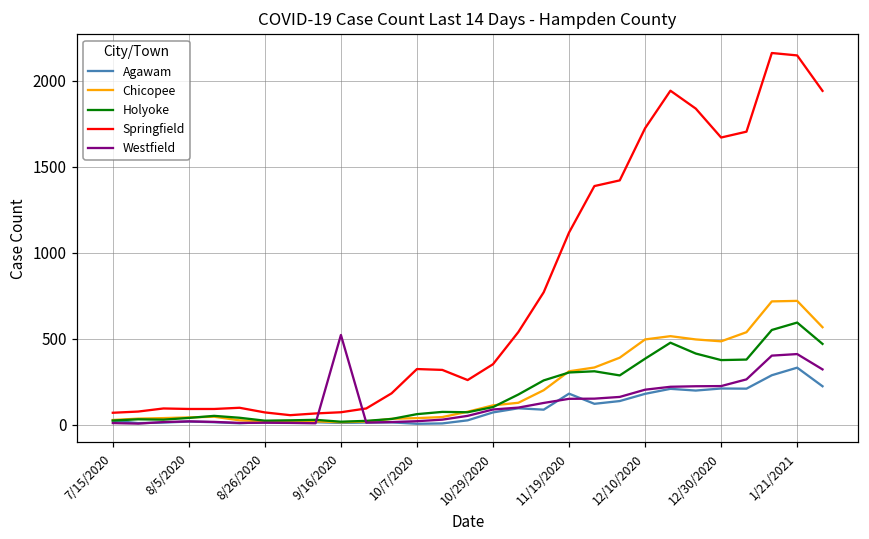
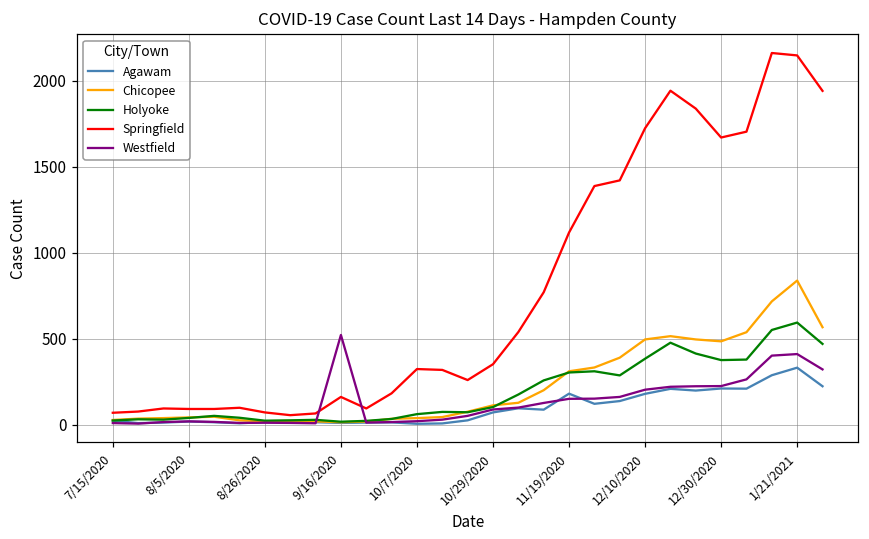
  {
    "Agawam": {
      "10/29/2020": 70,
      "11/19/2020": 180,
      "12/10/2020": 180,
      "1/21/2021": 330
    },
    "Chicopee": {
      "10/7/2020": 40,
      "12/10/2020": 500,
      "12/30/2020": 490,
-     "1/21/2021": 720
+     "1/21/2021": 840
    },
    "Holyoke": {
      "10/7/2020": 60,
      "12/10/2020": 380,
      "12/30/2020": 380,
      "1/21/2021": 590
    },
    "Springfield": {
      "7/15/2020": 70,
      "8/5/2020": 90,
      "8/26/2020": 70,
-     "9/16/2020": 70,
+     "9/16/2020": 160,
      "10/7/2020": 320,
      "10/29/2020": 350,
      "11/19/2020": 1120,
      "12/10/2020": 1720,
      "12/30/2020": 1670,
      "1/21/2021": 2150
    },
    "Westfield": {
      "9/16/2020": 520,
      "11/19/2020": 150,
      "12/10/2020": 200,
      "1/21/2021": 410
    }
  }
